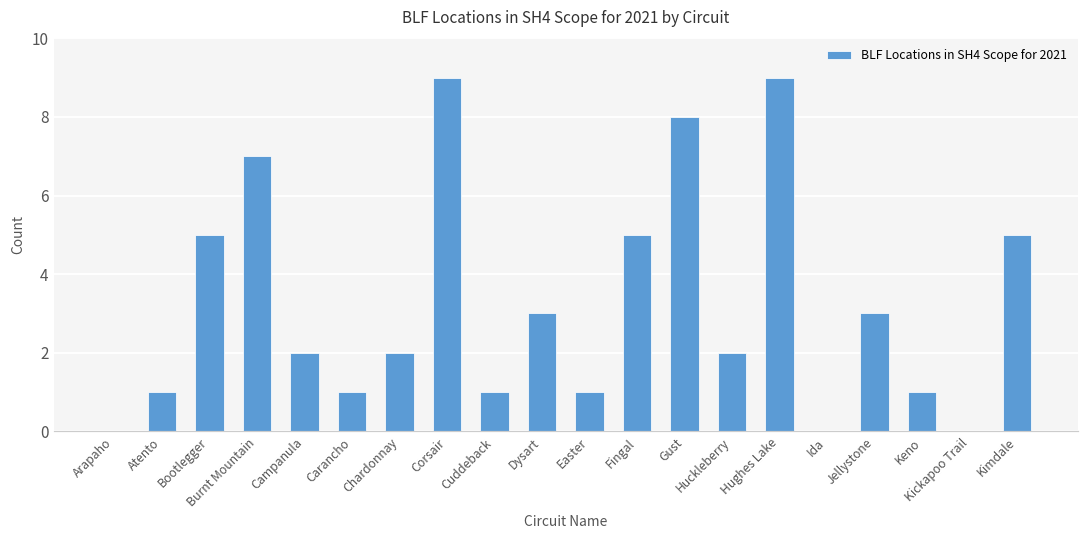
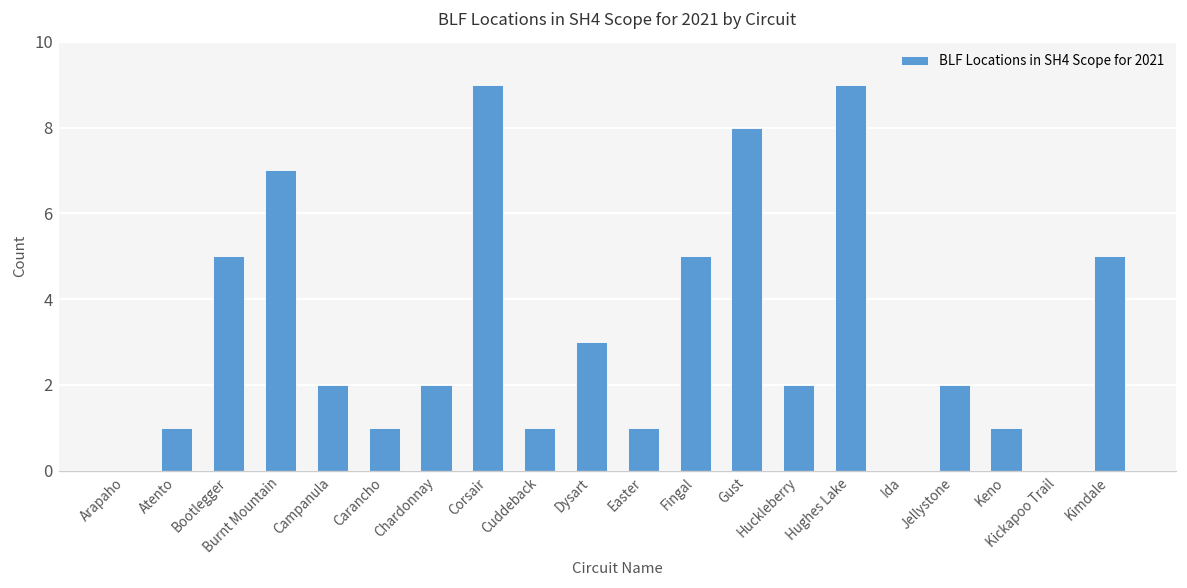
  {
    "Arapaho": 0,
    "Atento": 1,
    "Bootlegger": 5,
    "Burnt Mountain": 7,
    "Campanula": 2,
    "Carancho": 1,
    "Chardonnay": 2,
    "Corsair": 9,
    "Cuddeback": 1,
    "Dysart": 3,
    "Easter": 1,
    "Fingal": 5,
    "Gust": 8,
    "Huckleberry": 2,
    "Hughes Lake": 9,
    "Ida": 0,
-   "Jellystone": 3,
+   "Jellystone": 2,
    "Keno": 1,
    "Kickapoo Trail": 0,
    "Kimdale": 5
  }
